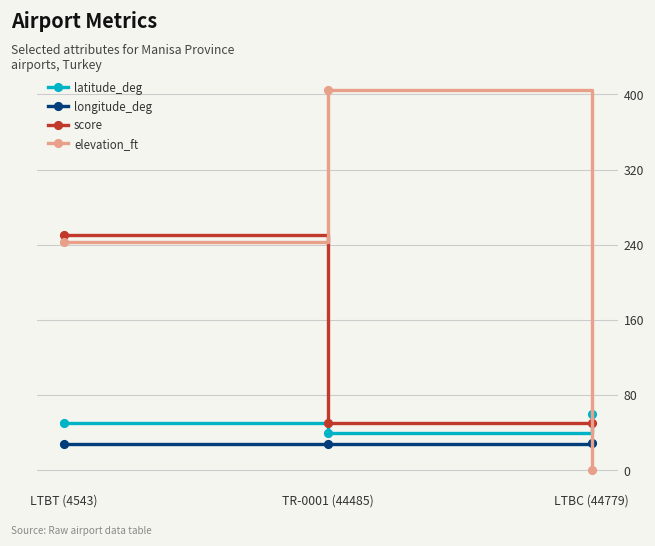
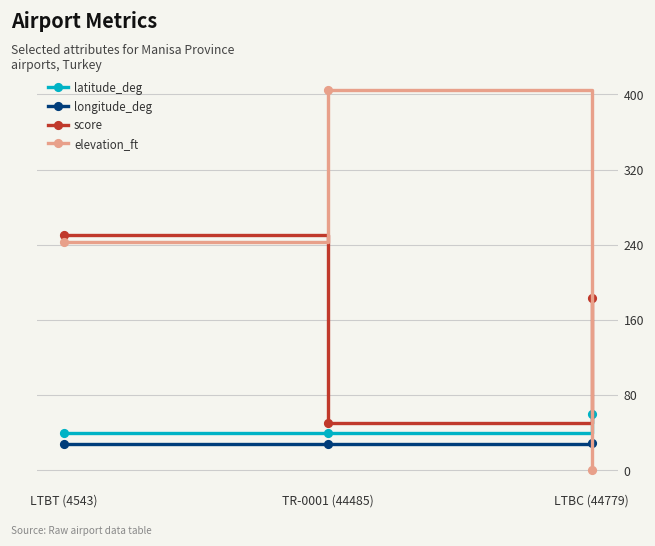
  {
    "latitude_deg": {
-     "LTBT (4543)": 50,
+     "LTBT (4543)": 40,
      "TR-0001 (44485)": 40,
      "LTBC (44779)": 60
    },
    "longitude_deg": {
      "LTBT (4543)": 30,
      "TR-0001 (44485)": 30,
      "LTBC (44779)": 30
    },
    "score": {
      "LTBT (4543)": 250,
      "TR-0001 (44485)": 50,
-     "LTBC (44779)": 50
+     "LTBC (44779)": 180
    },
    "elevation_ft": {
      "LTBT (4543)": 240,
      "TR-0001 (44485)": 410,
      "LTBC (44779)": 0
    }
  }
